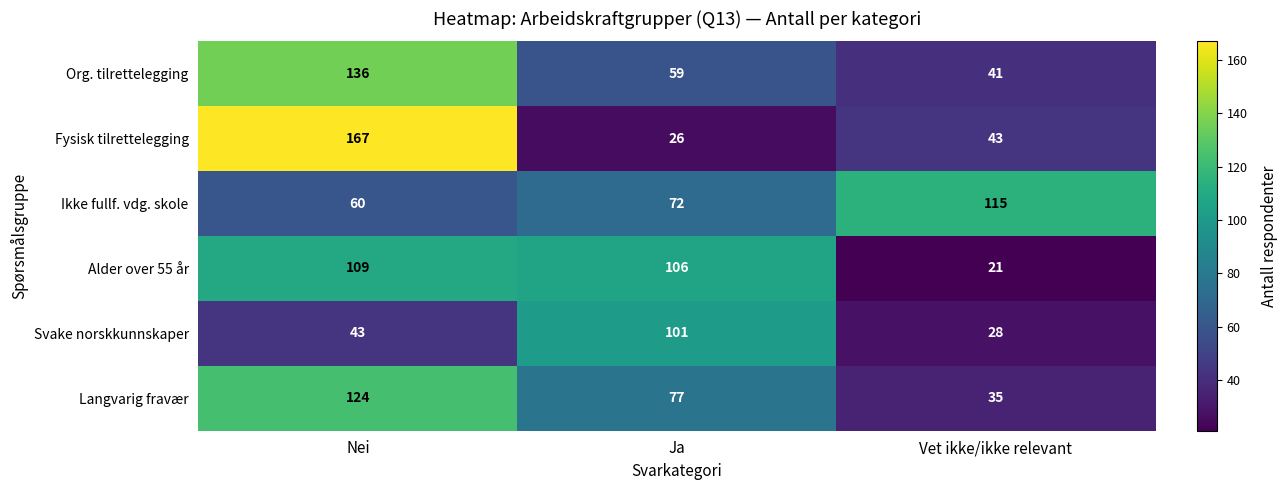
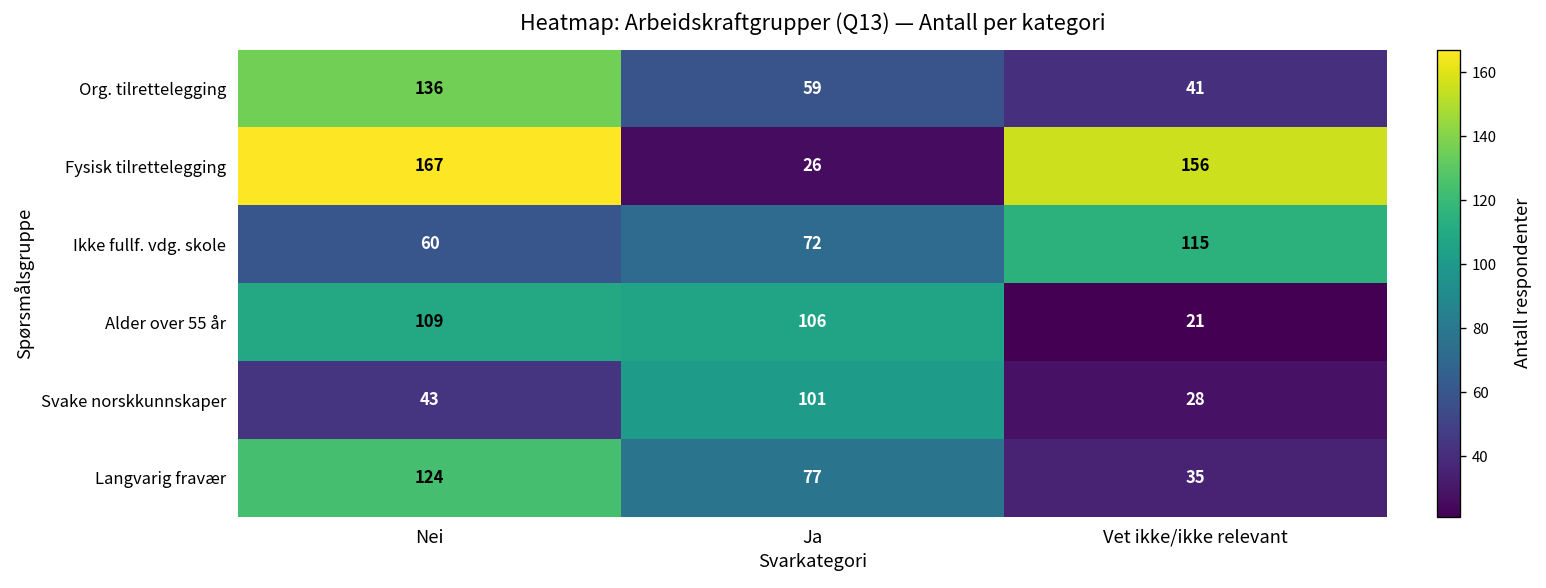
  {
    "Org. tilrettelegging": {
      "Nei": 136,
      "Ja": 59,
      "Vet ikke/ikke relevant": 41
    },
    "Fysisk tilrettelegging": {
      "Nei": 167,
      "Ja": 26,
-     "Vet ikke/ikke relevant": 43
+     "Vet ikke/ikke relevant": 156
    },
    "Ikke fullf. vdg. skole": {
      "Nei": 60,
      "Ja": 72,
      "Vet ikke/ikke relevant": 115
    },
    "Alder over 55 år": {
      "Nei": 109,
      "Ja": 106,
      "Vet ikke/ikke relevant": 21
    },
    "Svake norskkunnskaper": {
      "Nei": 43,
      "Ja": 101,
      "Vet ikke/ikke relevant": 28
    },
    "Langvarig fravær": {
      "Nei": 124,
      "Ja": 77,
      "Vet ikke/ikke relevant": 35
    }
  }
